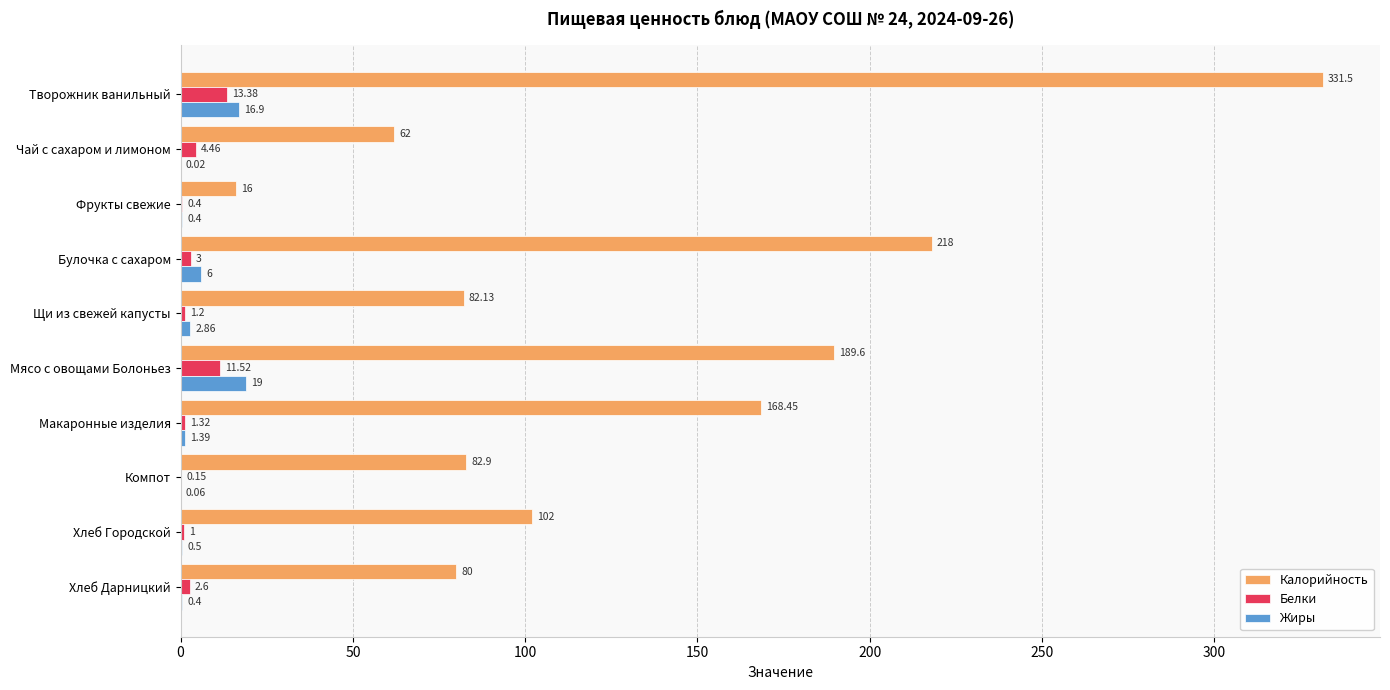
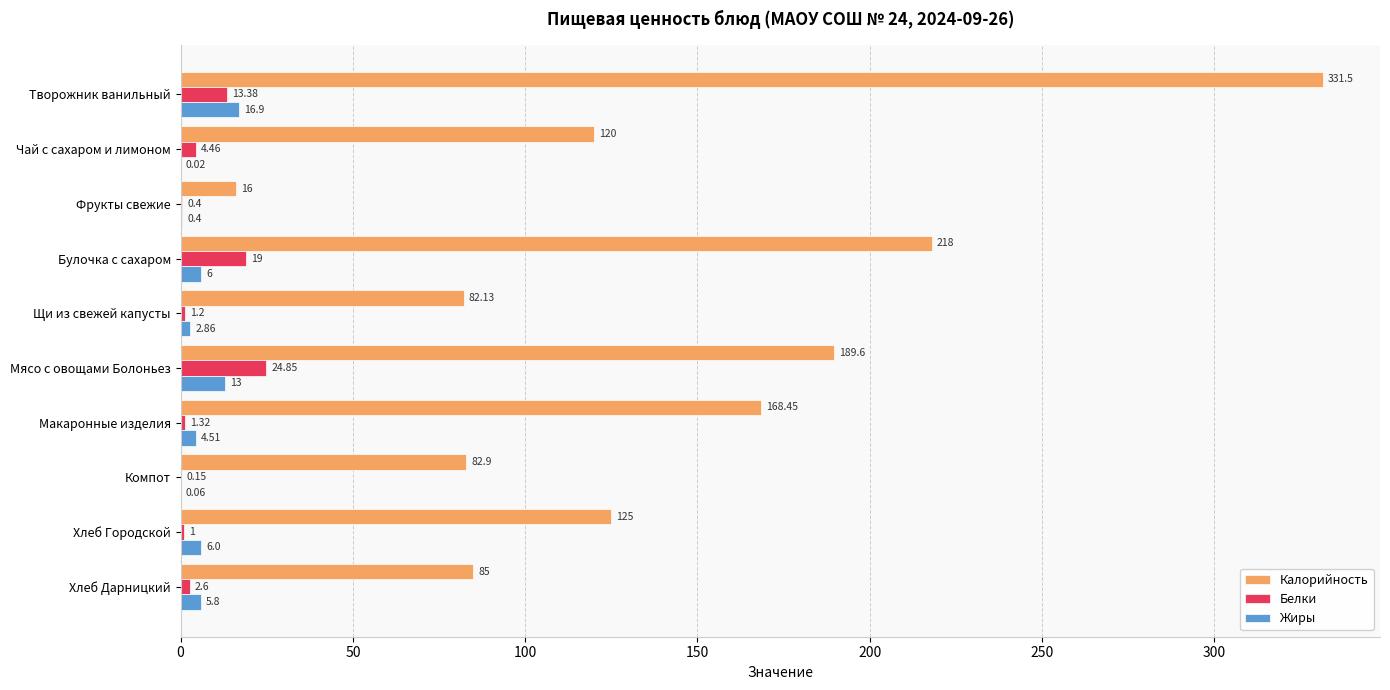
  {
    "Калорийность": {
      "Творожник ванильный": 331.5,
-     "Чай с сахаром и лимоном": 62,
+     "Чай с сахаром и лимоном": 120,
      "Фрукты свежие": 16,
      "Булочка с сахаром": 218,
      "Щи из свежей капусты": 82.13,
      "Мясо с овощами Болоньез": 189.6,
      "Макаронные изделия": 168.45,
      "Компот": 82.9,
-     "Хлеб Городской": 102,
-     "Хлеб Дарницкий": 80
+     "Хлеб Городской": 125,
+     "Хлеб Дарницкий": 85
    },
    "Белки": {
      "Творожник ванильный": 13.38,
      "Чай с сахаром и лимоном": 4.46,
      "Фрукты свежие": 0.4,
-     "Булочка с сахаром": 3,
+     "Булочка с сахаром": 19,
      "Щи из свежей капусты": 1.2,
-     "Мясо с овощами Болоньез": 11.52,
+     "Мясо с овощами Болоньез": 24.85,
      "Макаронные изделия": 1.32,
      "Компот": 0.15,
      "Хлеб Городской": 1,
      "Хлеб Дарницкий": 2.6
    },
    "Жиры": {
      "Творожник ванильный": 16.9,
      "Чай с сахаром и лимоном": 0.02,
      "Фрукты свежие": 0.4,
      "Булочка с сахаром": 6,
      "Щи из свежей капусты": 2.86,
-     "Мясо с овощами Болоньез": 19,
-     "Макаронные изделия": 1.39,
+     "Мясо с овощами Болоньез": 13,
+     "Макаронные изделия": 4.51,
      "Компот": 0.06,
-     "Хлеб Городской": 0.5,
-     "Хлеб Дарницкий": 0.4
+     "Хлеб Городской": 6.0,
+     "Хлеб Дарницкий": 5.8
    }
  }
